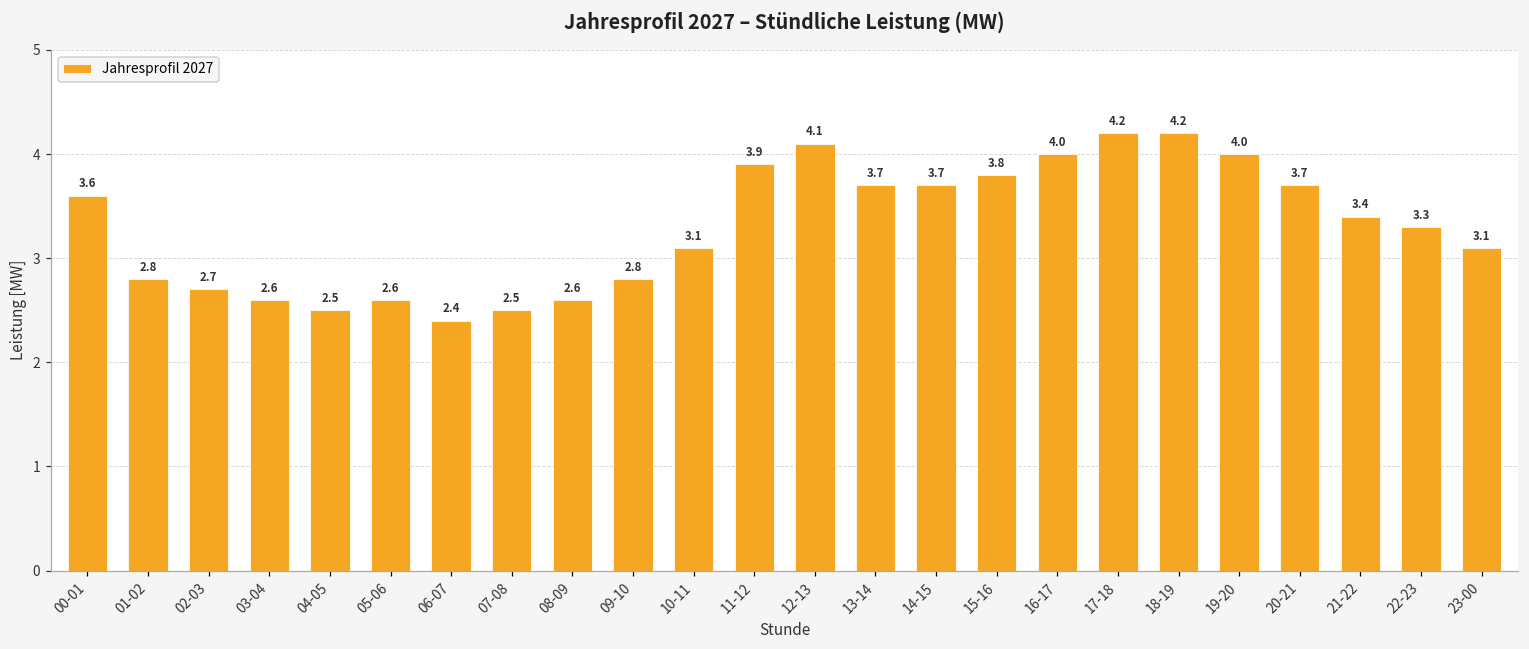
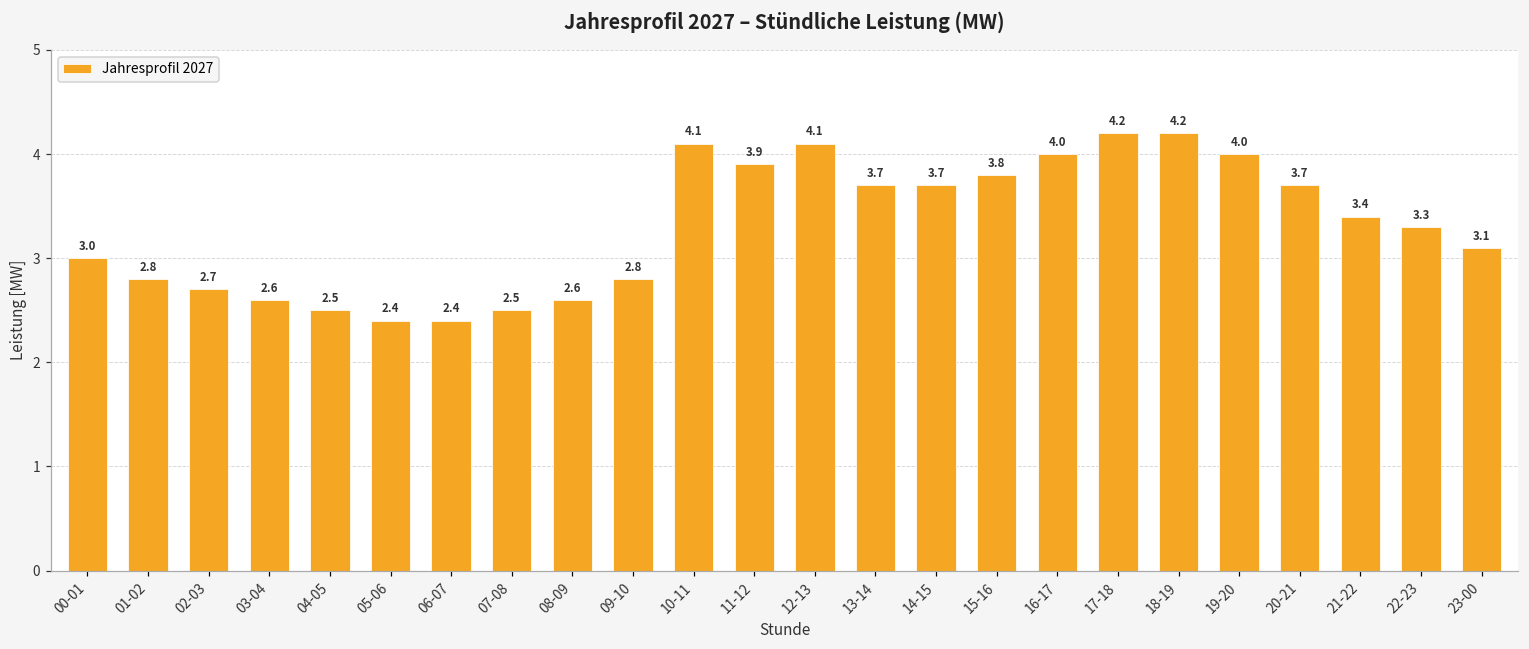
  {
-   "00-01": 3.6,
+   "00-01": 3.0,
    "01-02": 2.8,
    "02-03": 2.7,
    "03-04": 2.6,
    "04-05": 2.5,
-   "05-06": 2.6,
+   "05-06": 2.4,
    "06-07": 2.4,
    "07-08": 2.5,
    "08-09": 2.6,
    "09-10": 2.8,
-   "10-11": 3.1,
+   "10-11": 4.1,
    "11-12": 3.9,
    "12-13": 4.1,
    "13-14": 3.7,
    "14-15": 3.7,
    "15-16": 3.8,
    "16-17": 4.0,
    "17-18": 4.2,
    "18-19": 4.2,
    "19-20": 4.0,
    "20-21": 3.7,
    "21-22": 3.4,
    "22-23": 3.3,
    "23-00": 3.1
  }
